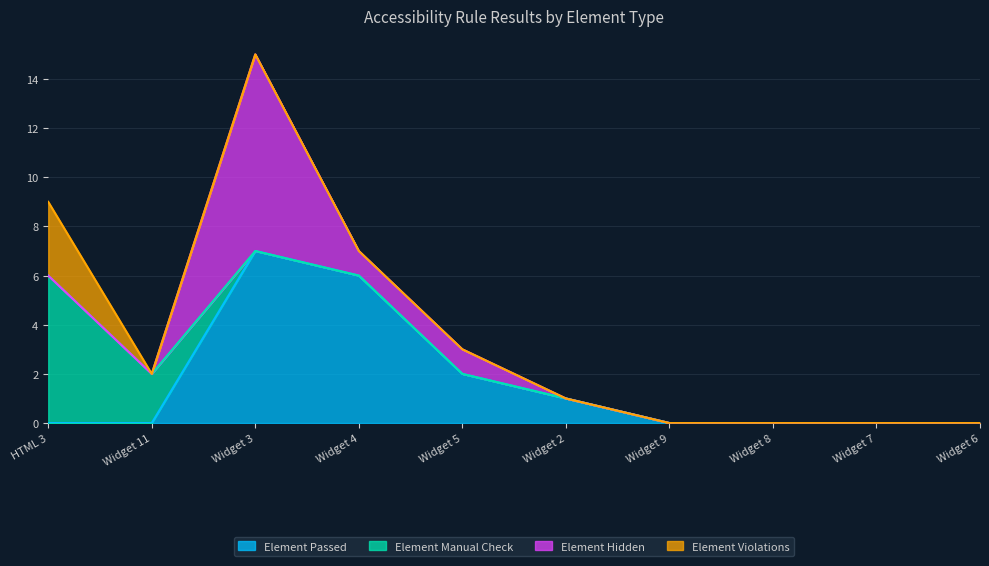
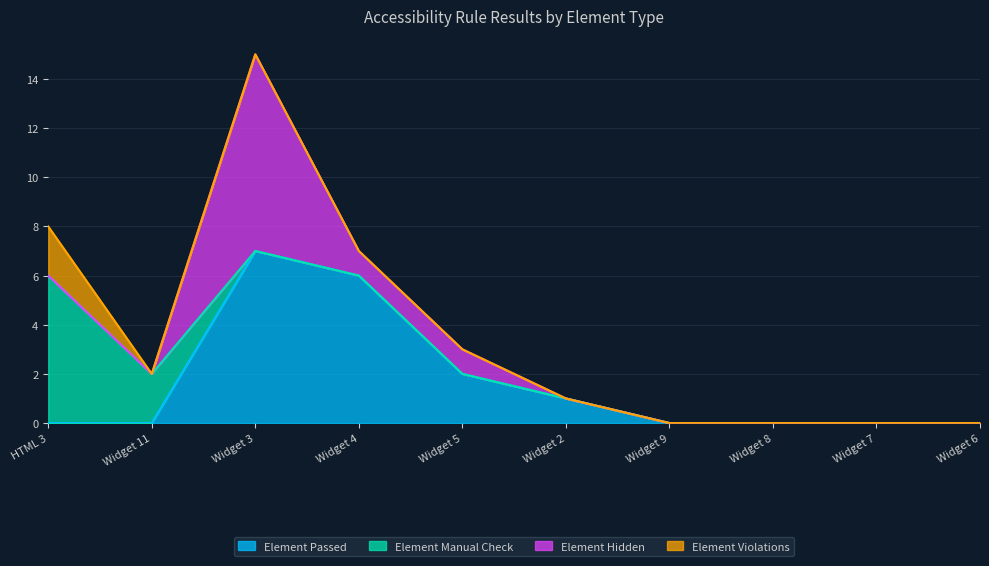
  {
    "Element Passed": {
      "HTML 3": 0,
      "Widget 11": 0
    },
    "Element Violations": {
-     "HTML 3": 3
+     "HTML 3": 2
    }
  }
